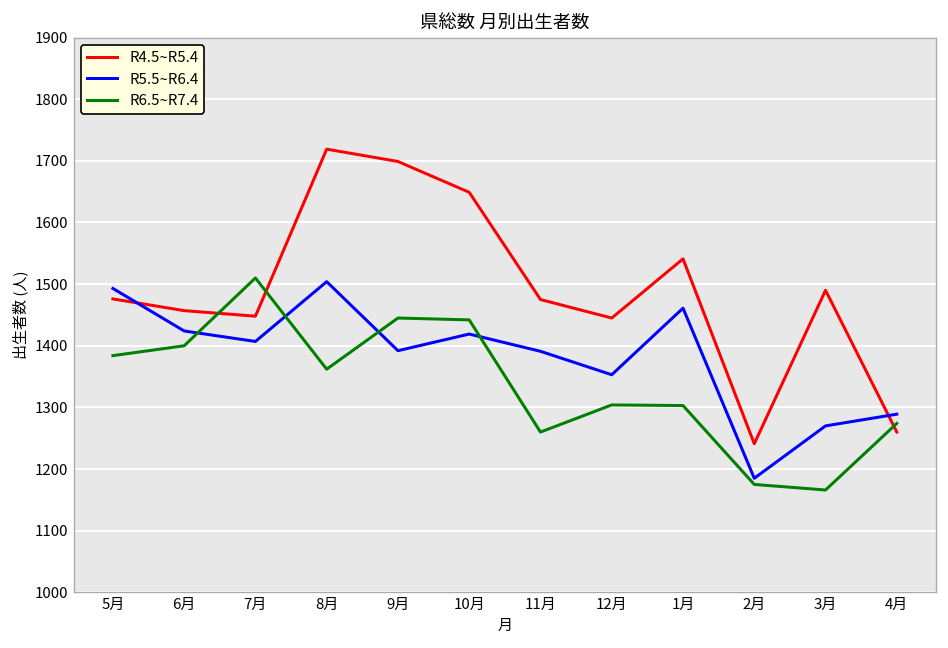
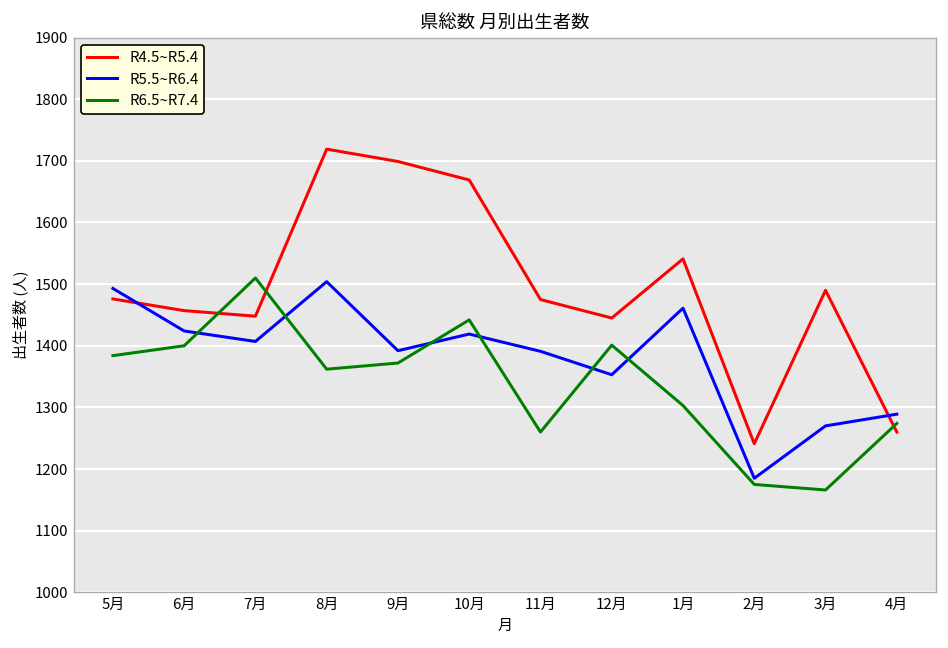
  {
    "R4.5~R5.4": {
      "5月": 1480,
      "6月": 1460,
      "7月": 1450,
      "8月": 1720,
      "9月": 1700,
-     "10月": 1650,
+     "10月": 1670,
      "11月": 1480,
      "12月": 1450,
      "1月": 1540,
      "2月": 1240,
      "3月": 1490,
      "4月": 1260
    },
    "R5.5~R6.4": {
      "5月": 1490,
      "6月": 1420,
      "7月": 1410,
      "8月": 1500,
      "9月": 1390,
      "10月": 1420,
      "11月": 1390,
      "12月": 1350,
      "1月": 1460,
      "2月": 1190,
      "3月": 1270,
      "4月": 1290
    },
    "R6.5~R7.4": {
      "5月": 1380,
      "6月": 1400,
      "7月": 1510,
      "8月": 1360,
-     "9月": 1450,
+     "9月": 1370,
      "10月": 1440,
      "11月": 1260,
-     "12月": 1300,
+     "12月": 1400,
      "1月": 1300,
      "2月": 1180,
      "3月": 1170,
      "4月": 1270
    }
  }
